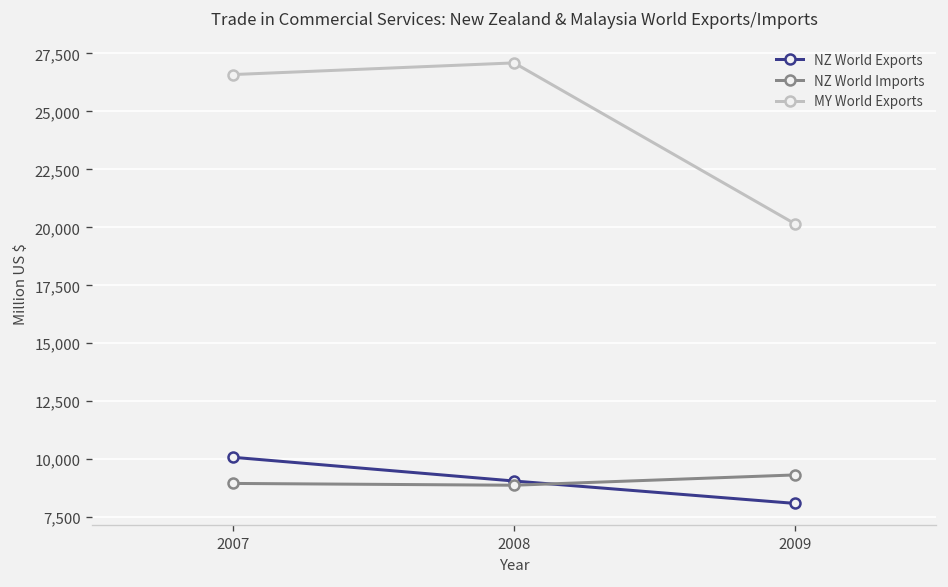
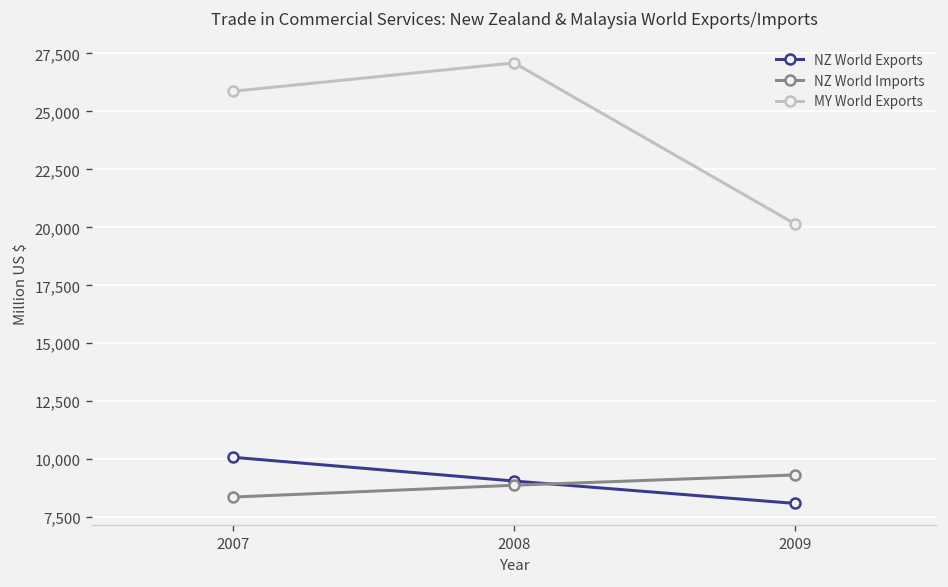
  {
    "NZ World Exports": {
      "2007": "10,100",
      "2008": "9,100",
      "2009": "8,100"
    },
    "NZ World Imports": {
-     "2007": "9,000",
+     "2007": "8,400",
      "2008": "8,900",
      "2009": "9,300"
    },
    "MY World Exports": {
-     "2007": "26,600",
+     "2007": "25,900",
      "2008": "27,100",
      "2009": "20,100"
    }
  }
